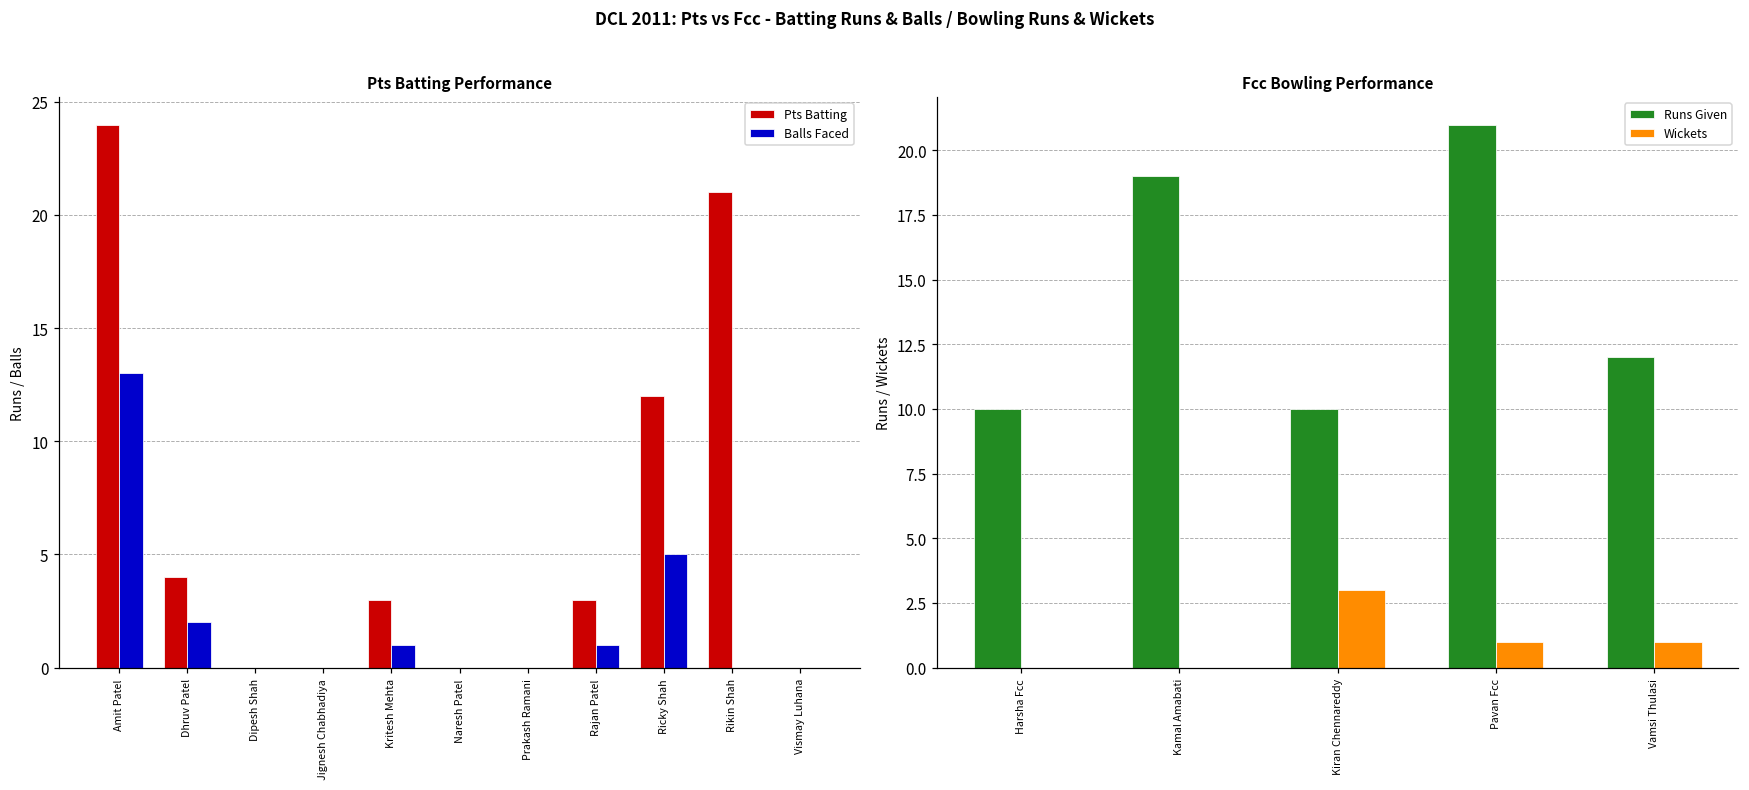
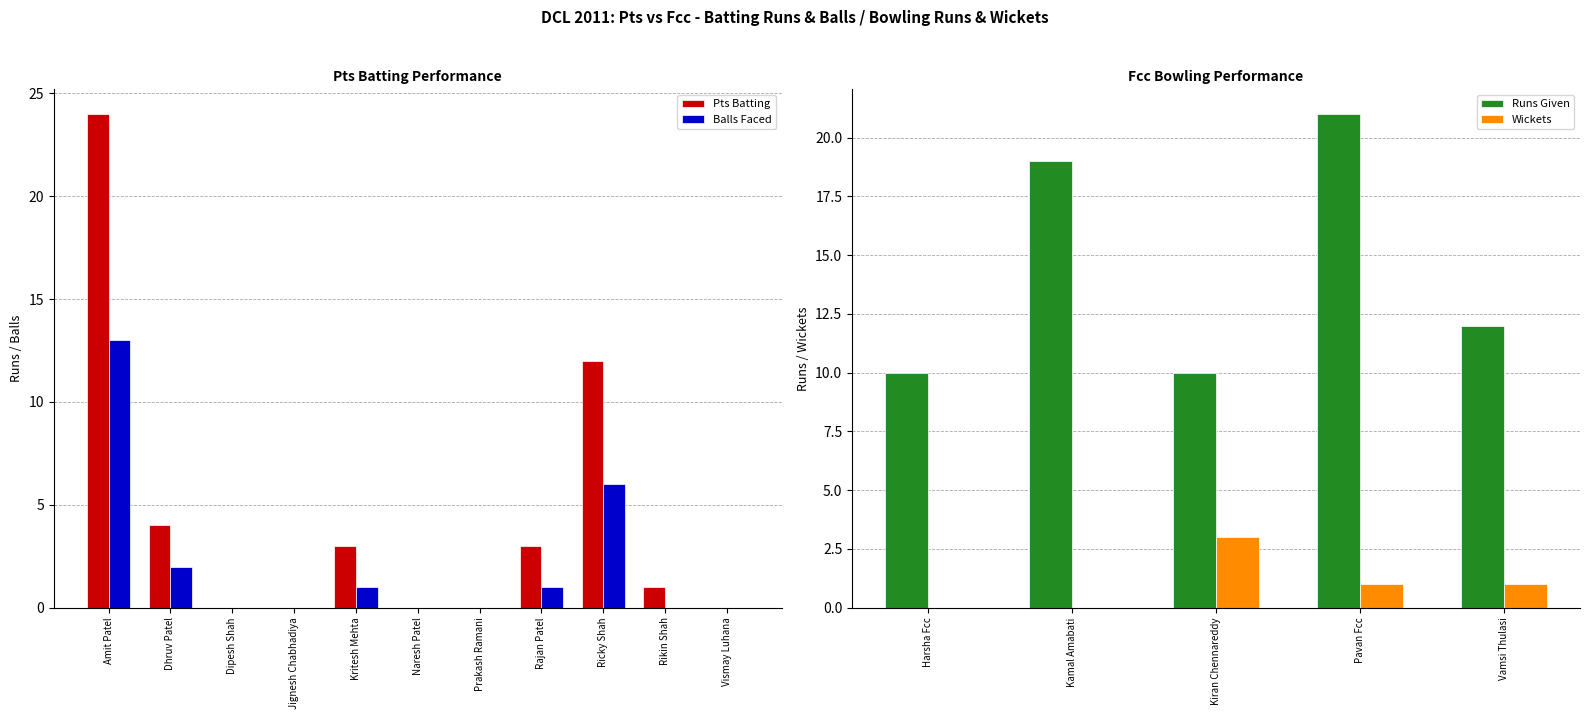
  {
    "Pts Batting Performance": {
      "Pts Batting": {
        "Amit Patel": 24,
        "Dhruv Patel": 4,
        "Dipesh Shah": 0,
        "Jignesh Chabhadiya": 0,
        "Kritesh Mehta": 3,
        "Naresh Patel": 0,
        "Prakash Ramani": 0,
        "Rajan Patel": 3,
        "Ricky Shah": 12,
-       "Rikin Shah": 21,
+       "Rikin Shah": 1,
        "Vismay Luhana": 0
      },
      "Balls Faced": {
        "Amit Patel": 13,
        "Dhruv Patel": 2,
        "Dipesh Shah": 0,
        "Jignesh Chabhadiya": 0,
        "Kritesh Mehta": 1,
        "Naresh Patel": 0,
        "Prakash Ramani": 0,
        "Rajan Patel": 1,
-       "Ricky Shah": 5,
+       "Ricky Shah": 6,
        "Rikin Shah": 0,
        "Vismay Luhana": 0
      }
    },
    "Fcc Bowling Performance": {
      "Runs Given": {
        "Harsha Fcc": 10.0,
        "Kamal Amabati": 19.0,
        "Kiran Chennareddy": 10.0,
        "Pavan Fcc": 21.0,
        "Vamsi Thulasi": 12.0
      },
      "Wickets": {
        "Harsha Fcc": 0.0,
        "Kamal Amabati": 0.0,
        "Kiran Chennareddy": 3.0,
        "Pavan Fcc": 1.0,
        "Vamsi Thulasi": 1.0
      }
    }
  }
